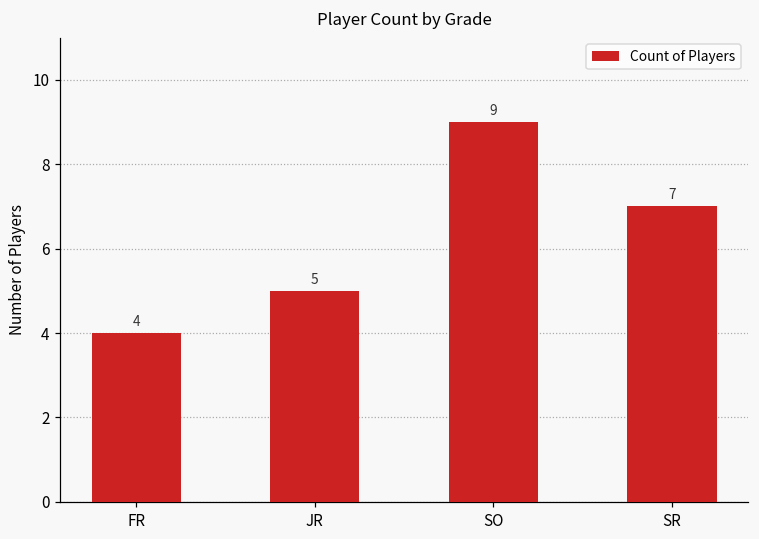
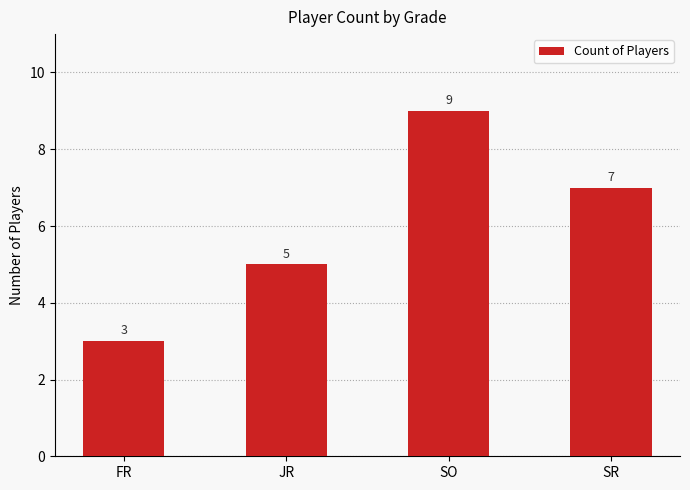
  {
-   "FR": 4,
+   "FR": 3,
    "JR": 5,
    "SO": 9,
    "SR": 7
  }
